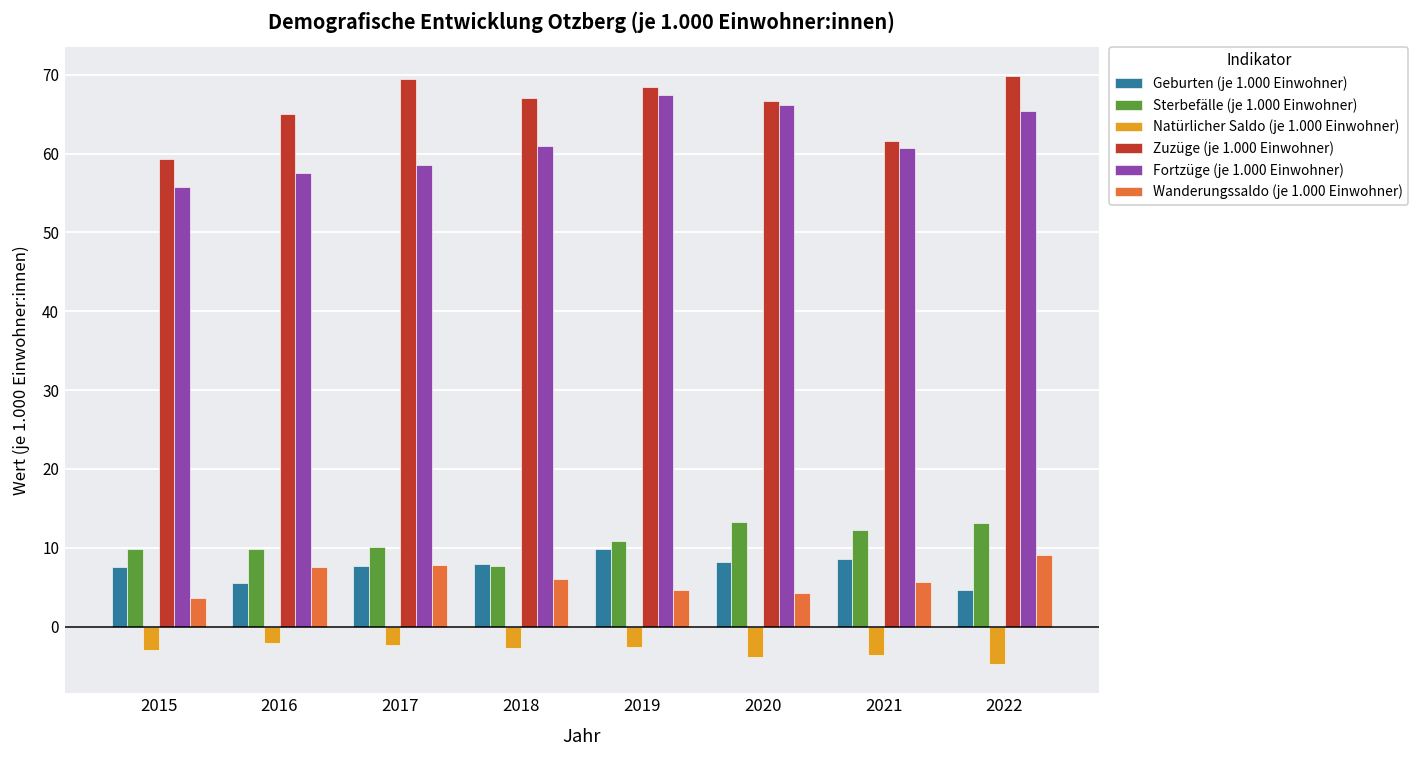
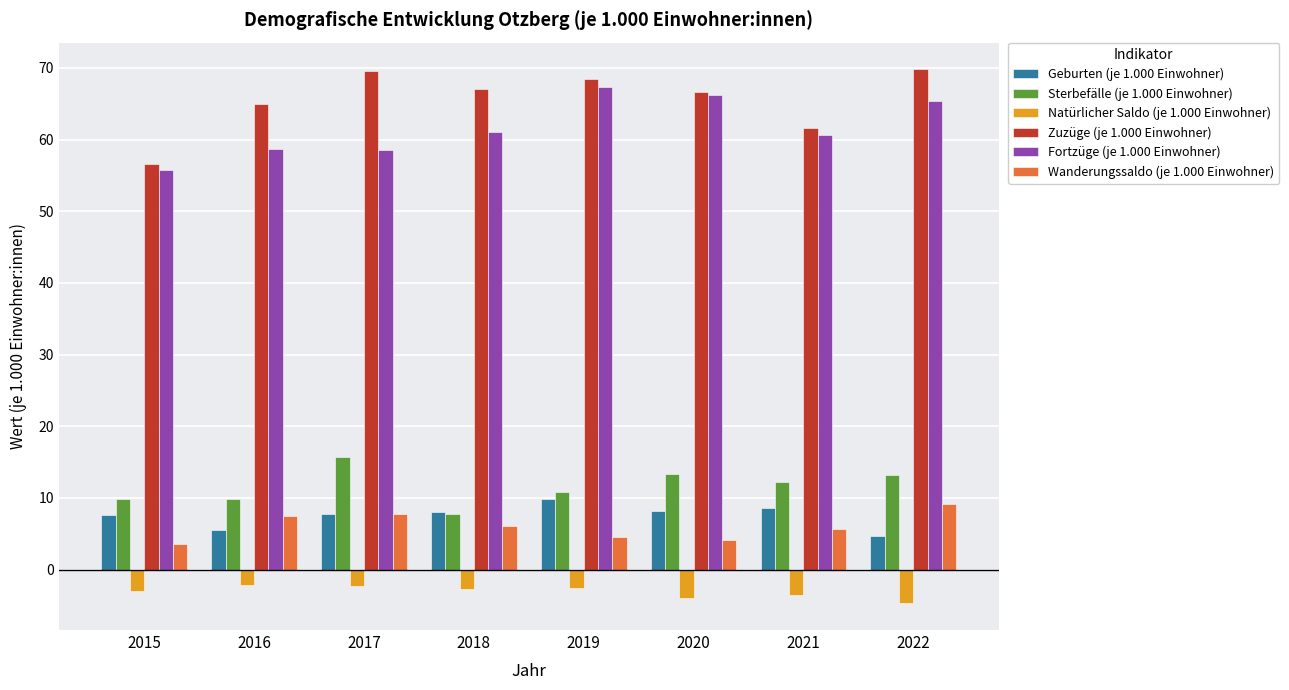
  {
    "Geburten (je 1.000 Einwohner)": {
      "2015": 8,
      "2016": 6,
      "2017": 8,
      "2018": 8,
      "2019": 10,
      "2020": 8,
      "2021": 9,
      "2022": 5
    },
    "Sterbefälle (je 1.000 Einwohner)": {
      "2015": 10,
      "2016": 10,
-     "2017": 10,
+     "2017": 16,
      "2018": 8,
      "2019": 11,
      "2020": 13,
      "2021": 12,
      "2022": 13
    },
    "Zuzüge (je 1.000 Einwohner)": {
-     "2015": 59,
+     "2015": 57,
      "2016": 65,
      "2017": 70,
      "2018": 67,
      "2019": 69,
      "2020": 67,
      "2021": 62,
      "2022": 70
    },
    "Fortzüge (je 1.000 Einwohner)": {
      "2015": 56,
-     "2016": 58,
+     "2016": 59,
      "2017": 59,
      "2018": 61,
      "2019": 67,
      "2020": 66,
      "2021": 61,
      "2022": 65
    }
  }
